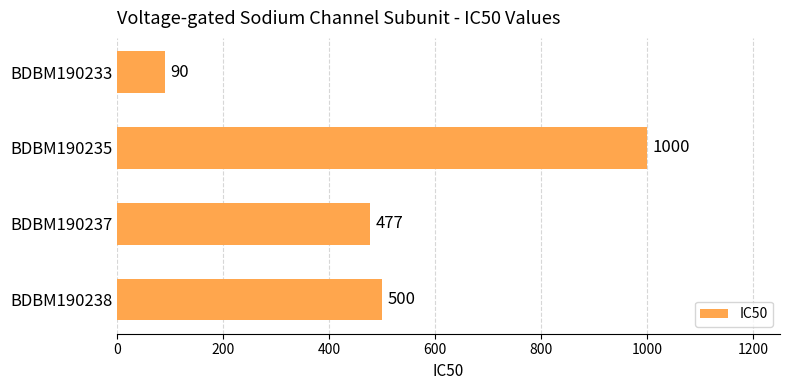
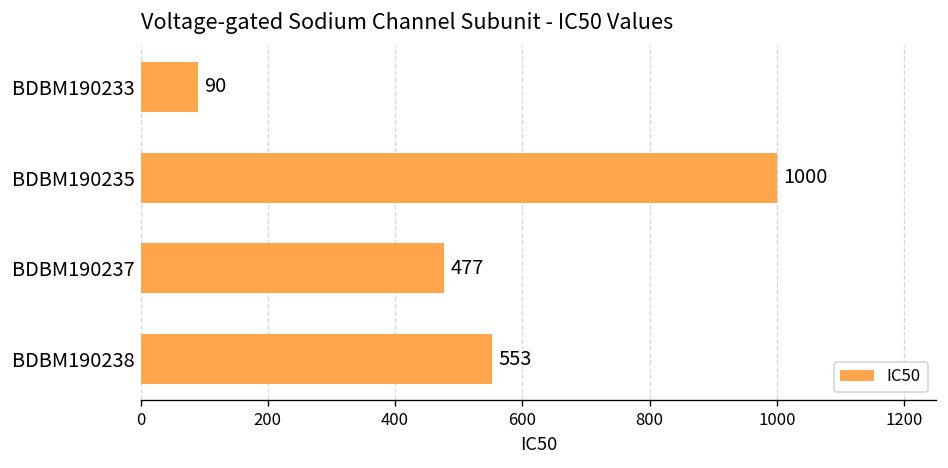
  {
    "BDBM190233": 90,
    "BDBM190235": 1000,
    "BDBM190237": 477,
-   "BDBM190238": 500
+   "BDBM190238": 553
  }
